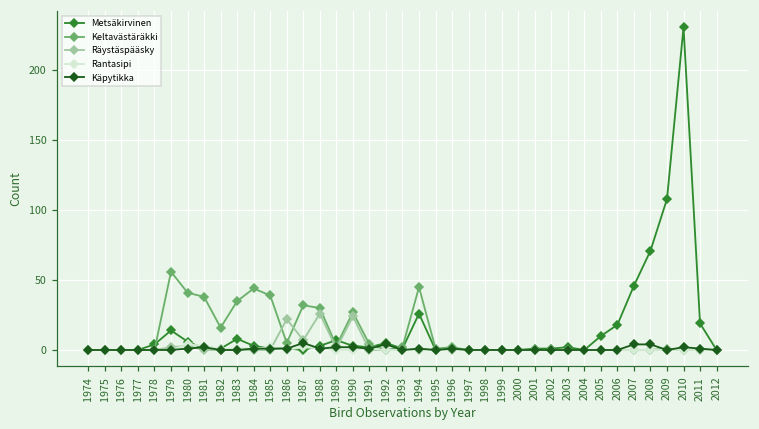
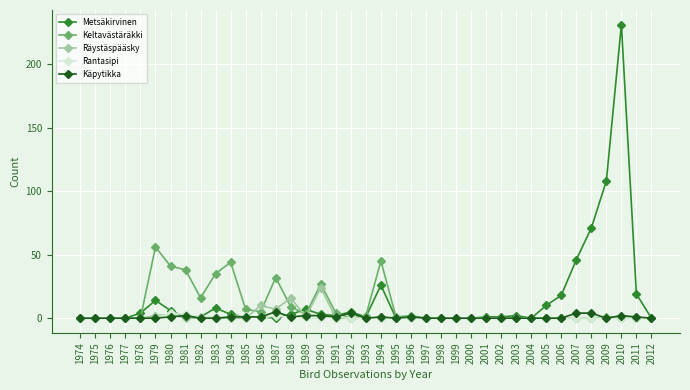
  {
    "Keltavästäräkki": {
      "1979": 56,
      "1980": 41,
      "1981": 38,
      "1982": 16,
      "1983": 35,
      "1984": 44,
-     "1985": 39,
+     "1985": 7,
      "1986": 5,
      "1987": 32,
-     "1988": 30,
+     "1988": 9,
      "1990": 27,
      "1994": 45
    },
    "Räystäspääsky": {
      "1979": 2,
-     "1986": 22,
-     "1988": 26,
+     "1986": 10,
+     "1988": 16,
      "1990": 24
    },
    "Rantasipi": {
      "1987": 2,
      "1990": 0
    }
  }
